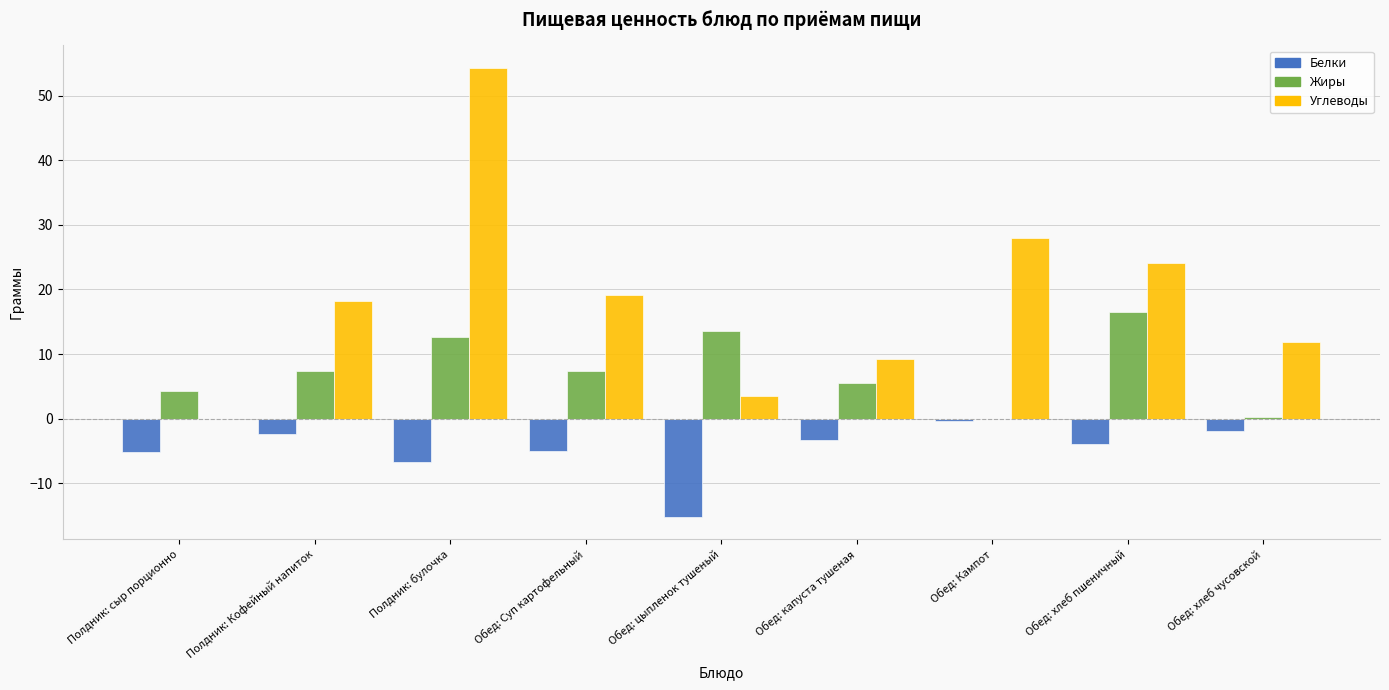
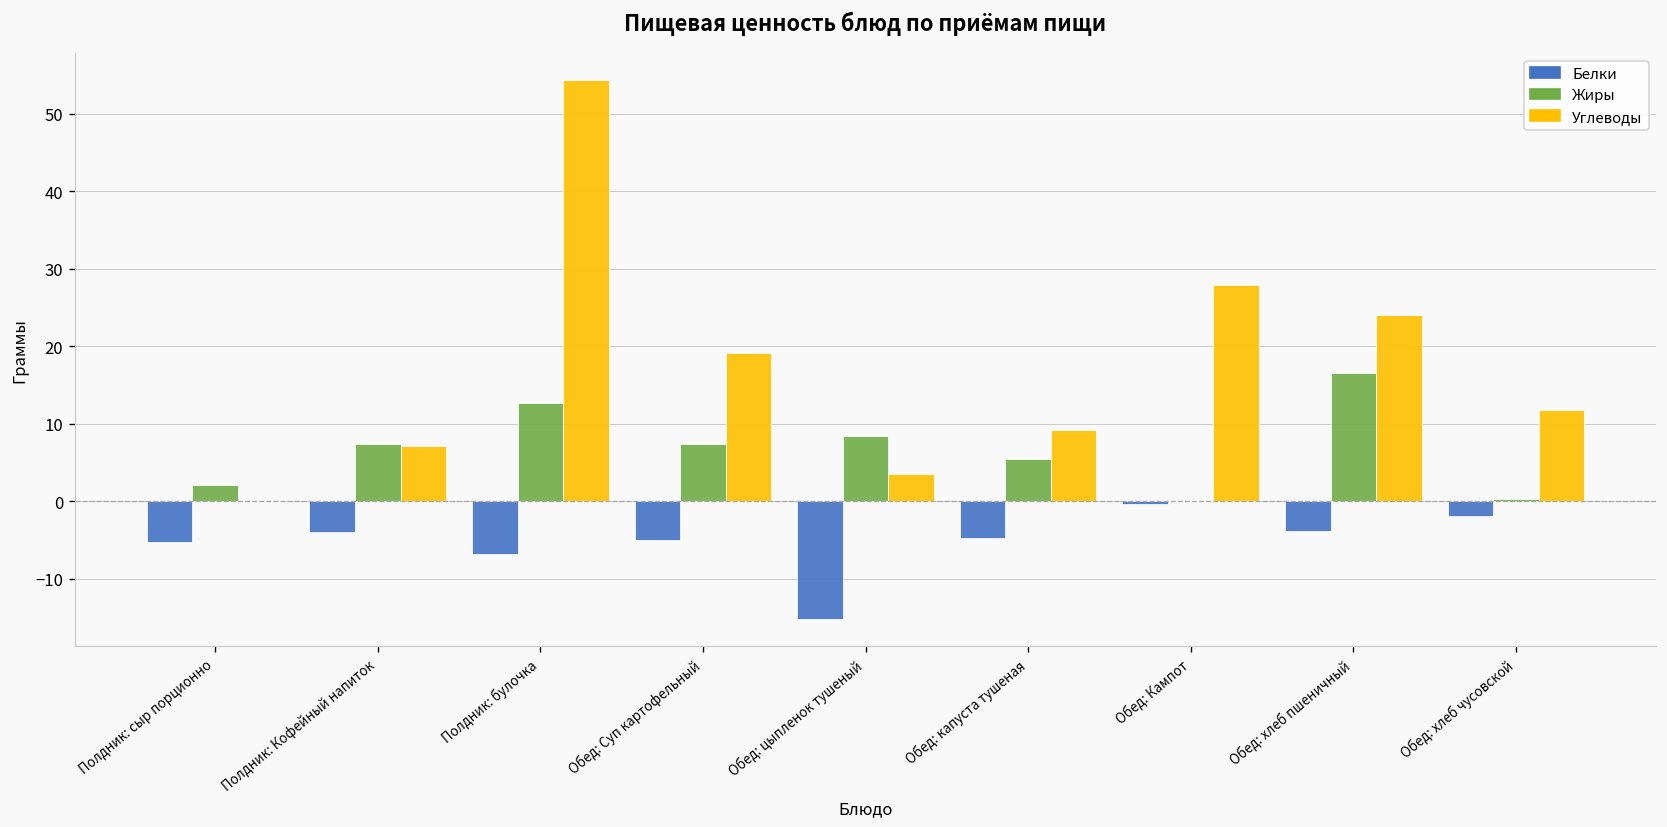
  {
    "Белки": {
      "Полдник: сыр порционно": -5,
-     "Полдник: Кофейный напиток": -2,
+     "Полдник: Кофейный напиток": -4,
      "Полдник: булочка": -7,
      "Обед: Суп картофельный": -5,
      "Обед: цыпленок тушеный": -15,
-     "Обед: капуста тушеная": -3,
+     "Обед: капуста тушеная": -5,
      "Обед: Кампот": 0,
      "Обед: хлеб пшеничный": -4,
      "Обед: хлеб чусовской": -2
    },
    "Жиры": {
-     "Полдник: сыр порционно": 4,
+     "Полдник: сыр порционно": 2,
      "Полдник: Кофейный напиток": 7,
      "Полдник: булочка": 13,
      "Обед: Суп картофельный": 7,
-     "Обед: цыпленок тушеный": 14,
+     "Обед: цыпленок тушеный": 8,
      "Обед: капуста тушеная": 5,
      "Обед: Кампот": 0,
      "Обед: хлеб пшеничный": 17
    },
    "Углеводы": {
      "Полдник: сыр порционно": 0,
-     "Полдник: Кофейный напиток": 18,
+     "Полдник: Кофейный напиток": 7,
      "Полдник: булочка": 54,
      "Обед: Суп картофельный": 19,
      "Обед: цыпленок тушеный": 4,
      "Обед: капуста тушеная": 9,
      "Обед: Кампот": 28,
      "Обед: хлеб пшеничный": 24,
      "Обед: хлеб чусовской": 12
    }
  }
